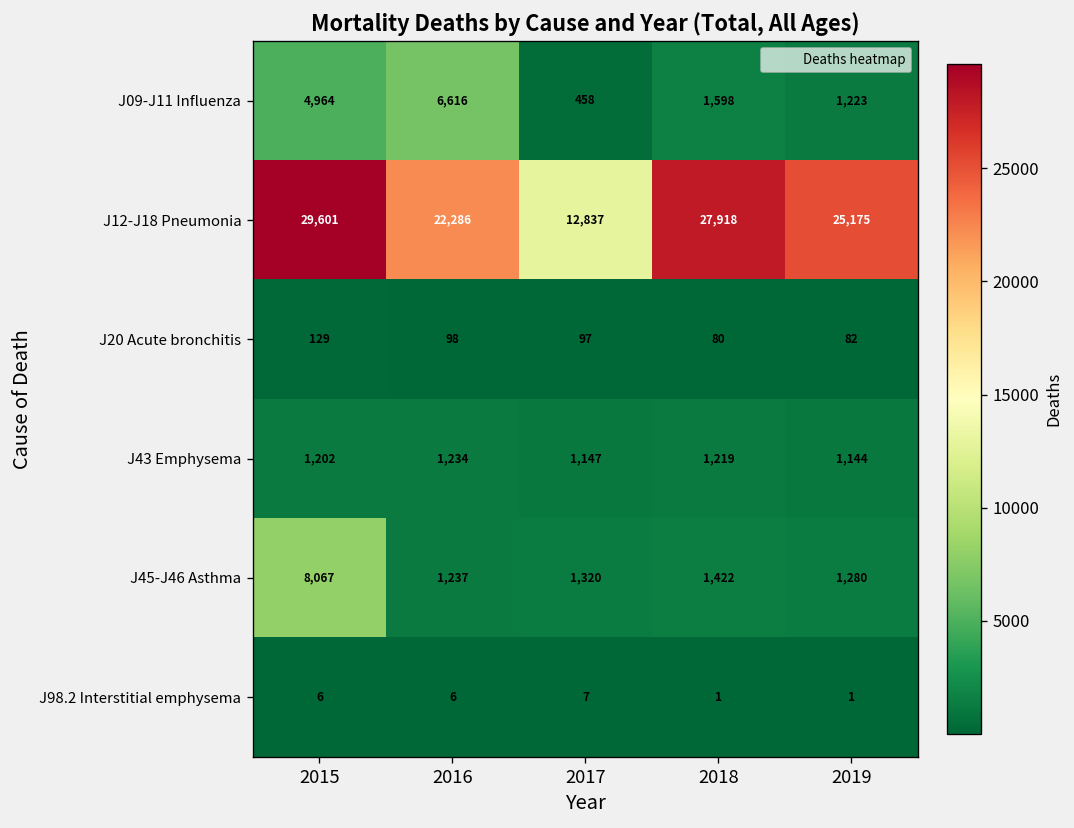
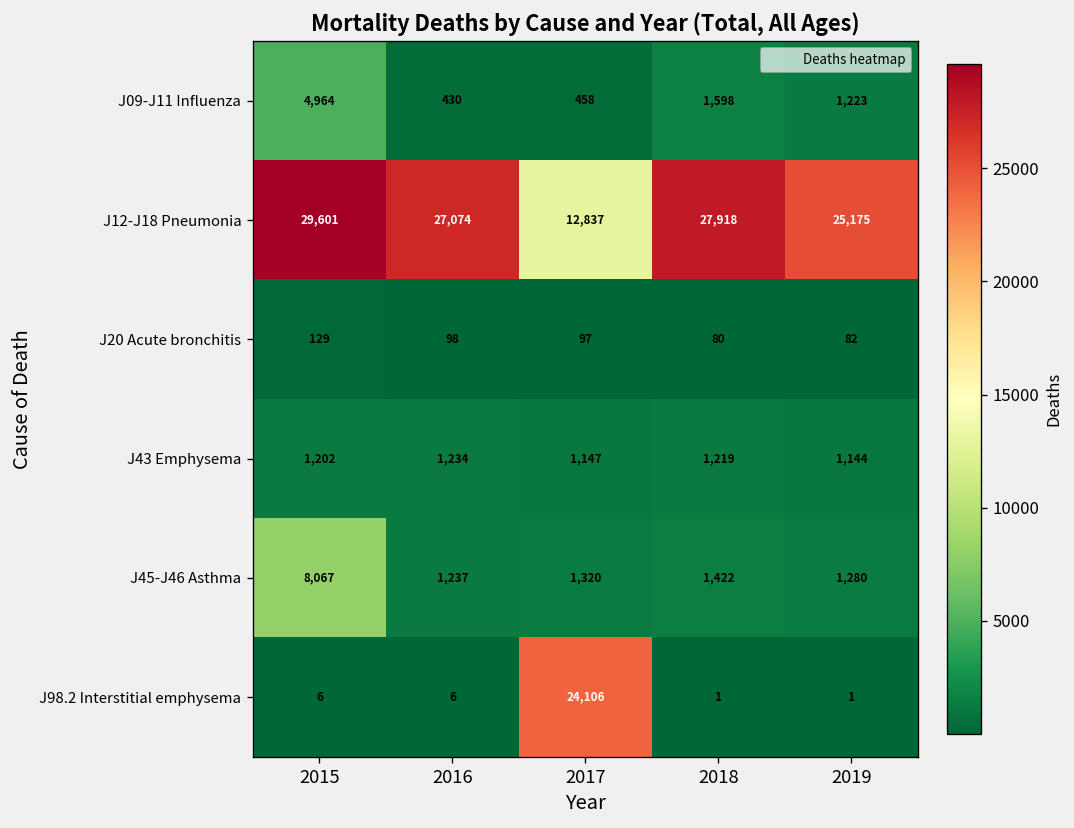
  {
    "J09-J11 Influenza": {
      "2015": "4,964",
-     "2016": "6,616",
+     "2016": "430",
      "2017": "458",
      "2018": "1,598",
      "2019": "1,223"
    },
    "J12-J18 Pneumonia": {
      "2015": "29,601",
-     "2016": "22,286",
+     "2016": "27,074",
      "2017": "12,837",
      "2018": "27,918",
      "2019": "25,175"
    },
    "J20 Acute bronchitis": {
      "2015": "129",
      "2016": "98",
      "2017": "97",
      "2018": "80",
      "2019": "82"
    },
    "J43 Emphysema": {
      "2015": "1,202",
      "2016": "1,234",
      "2017": "1,147",
      "2018": "1,219",
      "2019": "1,144"
    },
    "J45-J46 Asthma": {
      "2015": "8,067",
      "2016": "1,237",
      "2017": "1,320",
      "2018": "1,422",
      "2019": "1,280"
    },
    "J98.2 Interstitial emphysema": {
      "2015": "6",
      "2016": "6",
-     "2017": "7",
+     "2017": "24,106",
      "2018": "1",
      "2019": "1"
    }
  }
